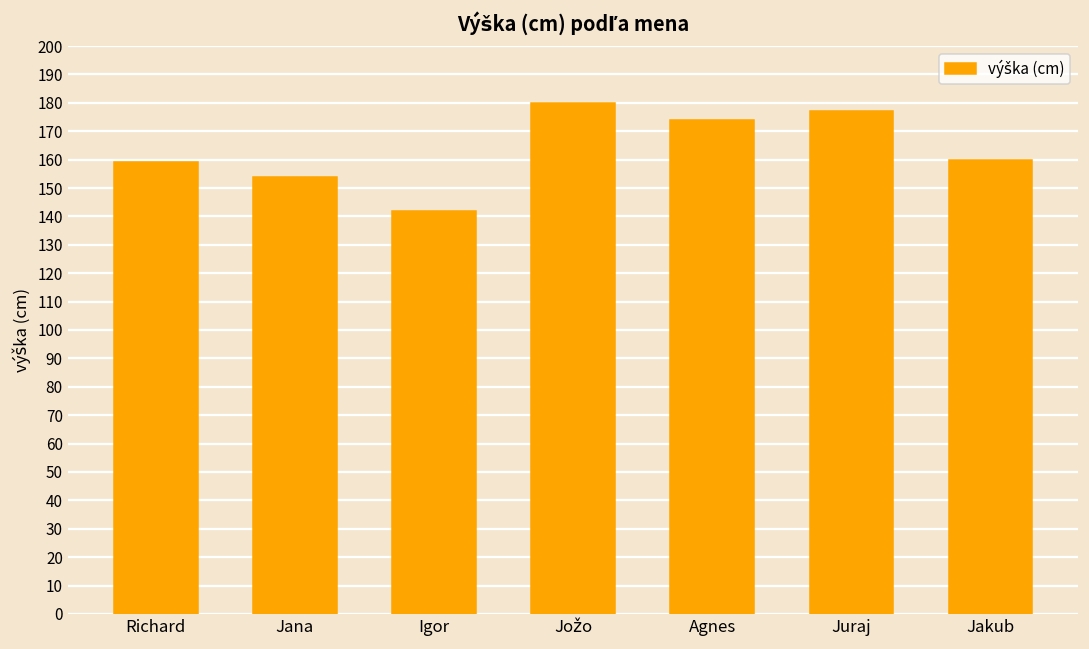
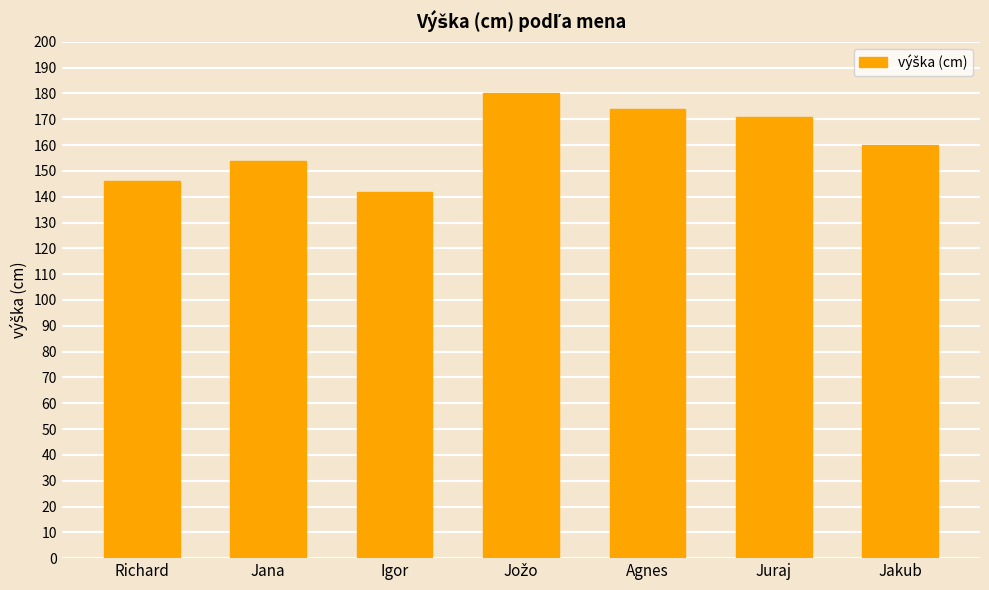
  {
-   "Richard": 159,
+   "Richard": 146,
    "Jana": 154,
    "Igor": 142,
    "Jožo": 180,
    "Agnes": 174,
-   "Juraj": 177,
+   "Juraj": 171,
    "Jakub": 160
  }
